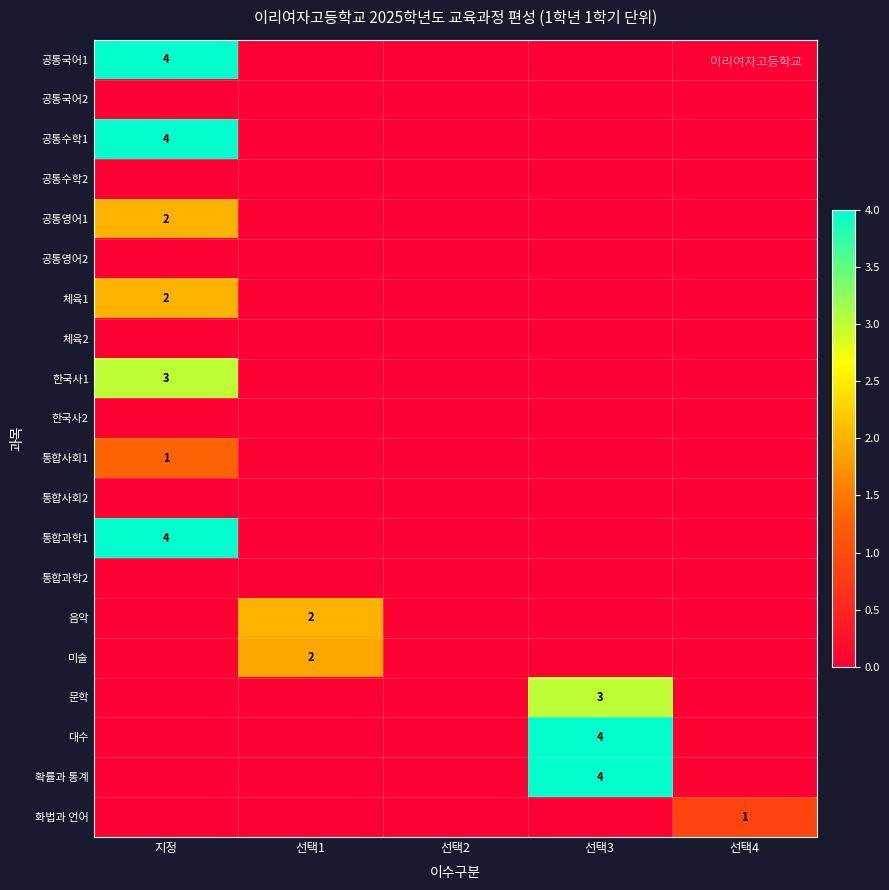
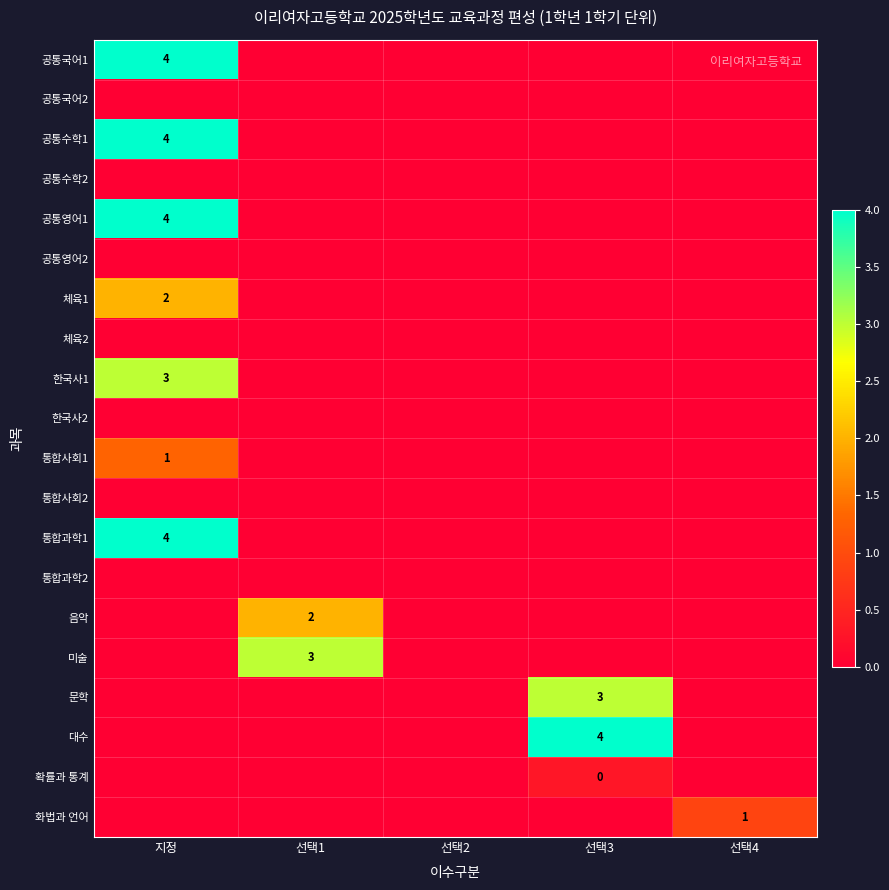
  {
    "공통국어1": {
      "지정": 4
    },
    "공통수학1": {
      "지정": 4
    },
    "공통영어1": {
-     "지정": 2
+     "지정": 4
    },
    "체육1": {
      "지정": 2
    },
    "한국사1": {
      "지정": 3
    },
    "통합사회1": {
      "지정": 1
    },
    "통합과학1": {
      "지정": 4
    },
    "음악": {
      "선택1": 2
    },
    "미술": {
-     "선택1": 2
+     "선택1": 3
    },
    "문학": {
      "선택3": 3
    },
    "대수": {
      "선택3": 4
    },
    "확률과 통계": {
-     "선택3": 4
+     "선택3": 0
    },
    "화법과 언어": {
      "선택4": 1
    }
  }
